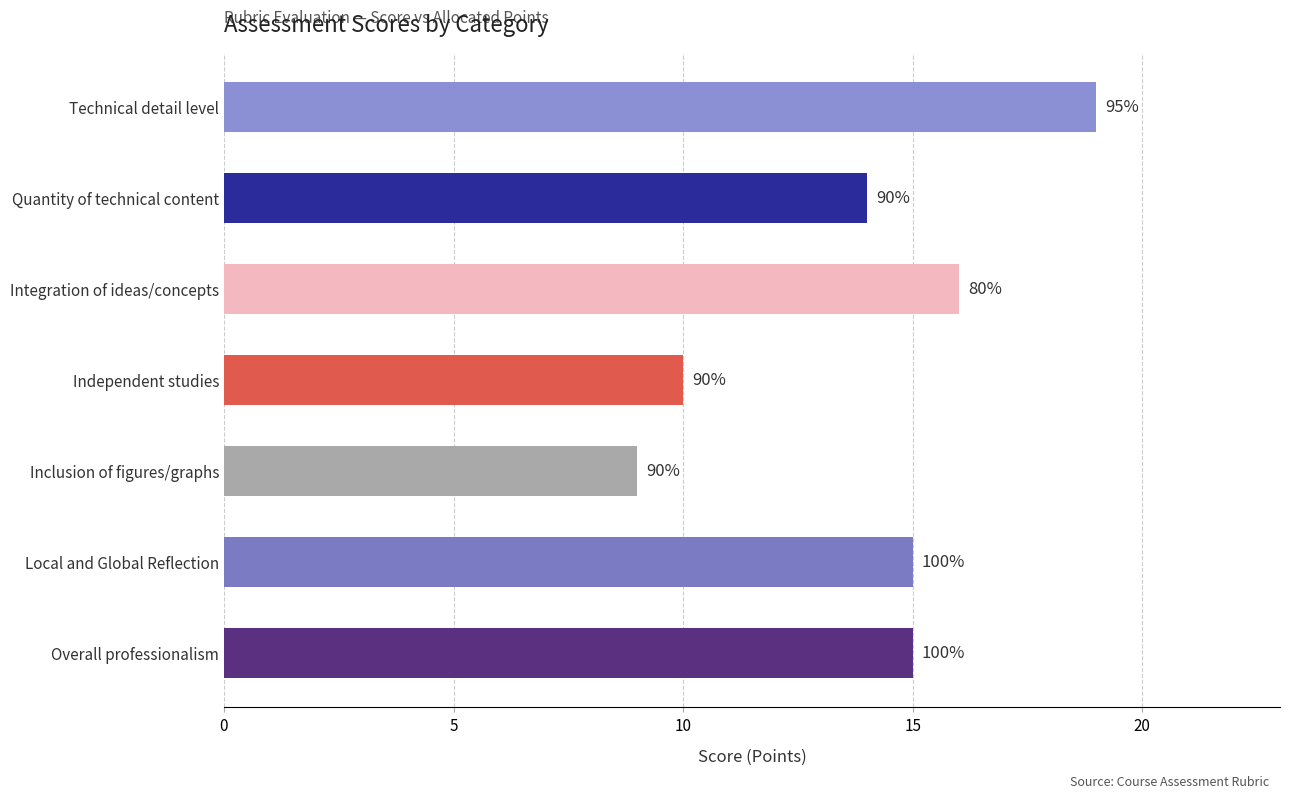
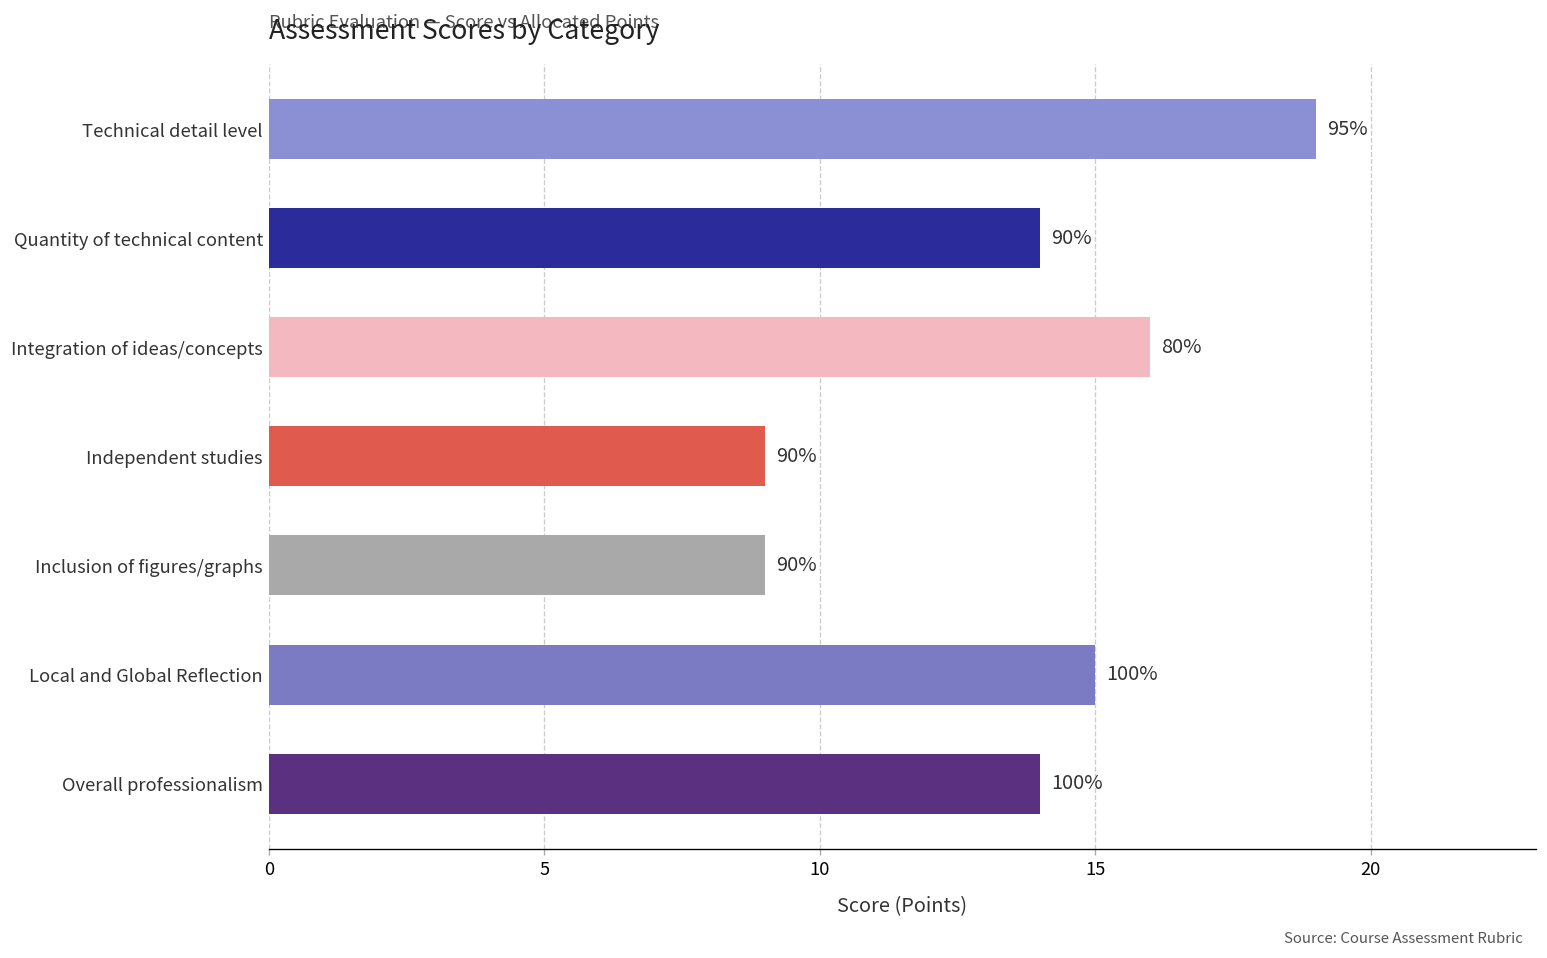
  {
-   "Independent studies": 10,
-   "Overall professionalism": 15
+   "Independent studies": 9,
+   "Overall professionalism": 14
  }
